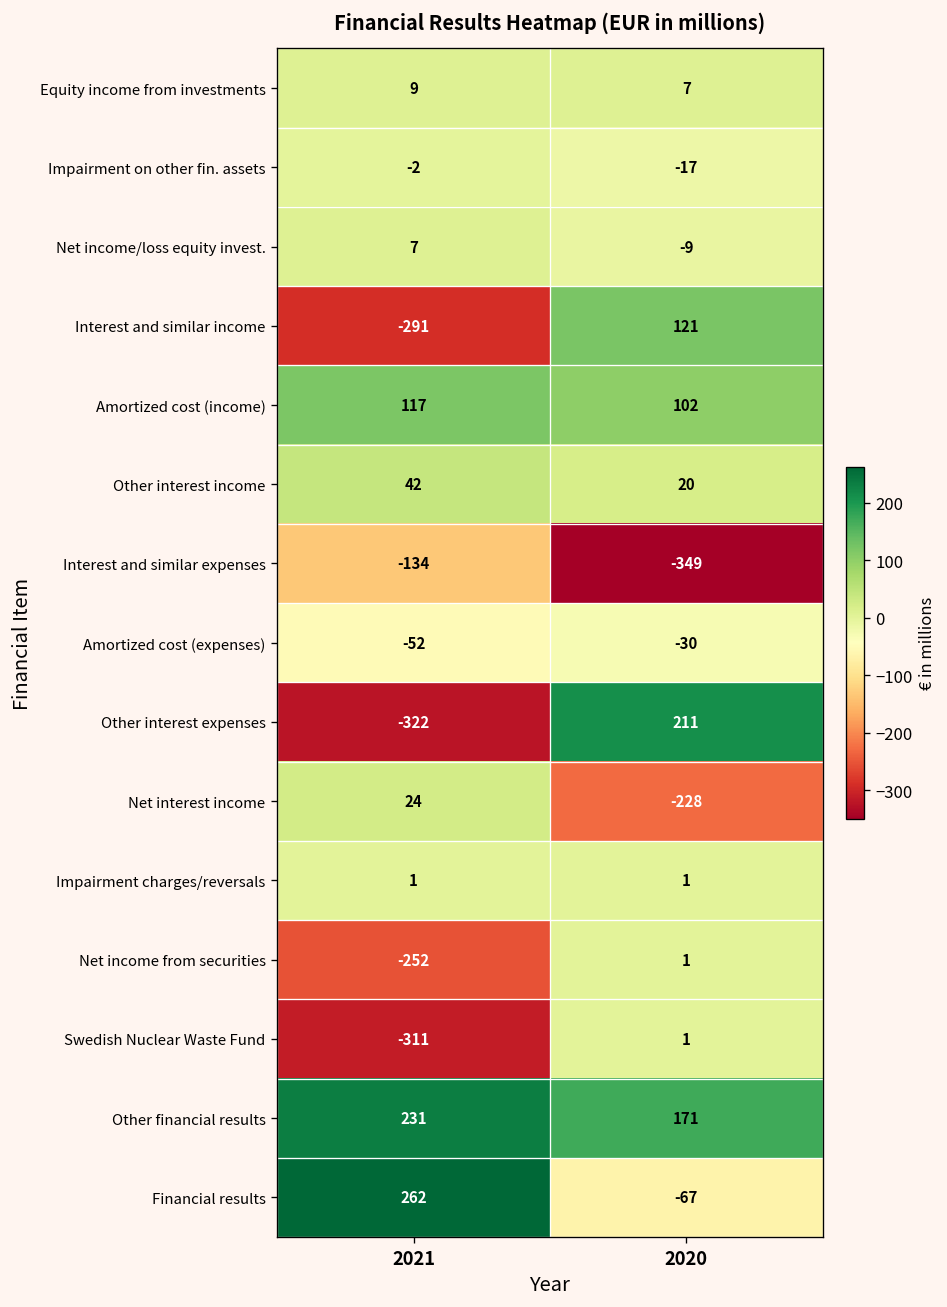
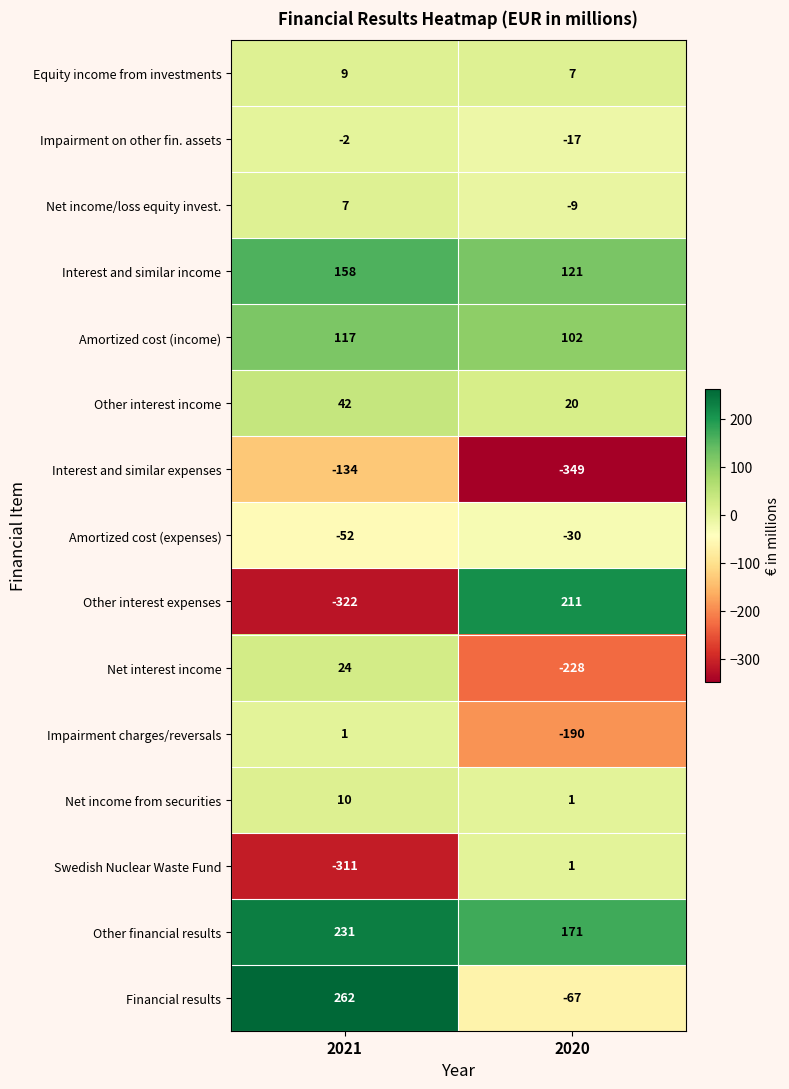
  {
    "Equity income from investments": {
      "2021": 9,
      "2020": 7
    },
    "Impairment on other fin. assets": {
      "2021": -2,
      "2020": -17
    },
    "Net income/loss equity invest.": {
      "2021": 7,
      "2020": -9
    },
    "Interest and similar income": {
-     "2021": -291,
+     "2021": 158,
      "2020": 121
    },
    "Amortized cost (income)": {
      "2021": 117,
      "2020": 102
    },
    "Other interest income": {
      "2021": 42,
      "2020": 20
    },
    "Interest and similar expenses": {
      "2021": -134,
      "2020": -349
    },
    "Amortized cost (expenses)": {
      "2021": -52,
      "2020": -30
    },
    "Other interest expenses": {
      "2021": -322,
      "2020": 211
    },
    "Net interest income": {
      "2021": 24,
      "2020": -228
    },
    "Impairment charges/reversals": {
      "2021": 1,
-     "2020": 1
+     "2020": -190
    },
    "Net income from securities": {
-     "2021": -252,
+     "2021": 10,
      "2020": 1
    },
    "Swedish Nuclear Waste Fund": {
      "2021": -311,
      "2020": 1
    },
    "Other financial results": {
      "2021": 231,
      "2020": 171
    },
    "Financial results": {
      "2021": 262,
      "2020": -67
    }
  }
